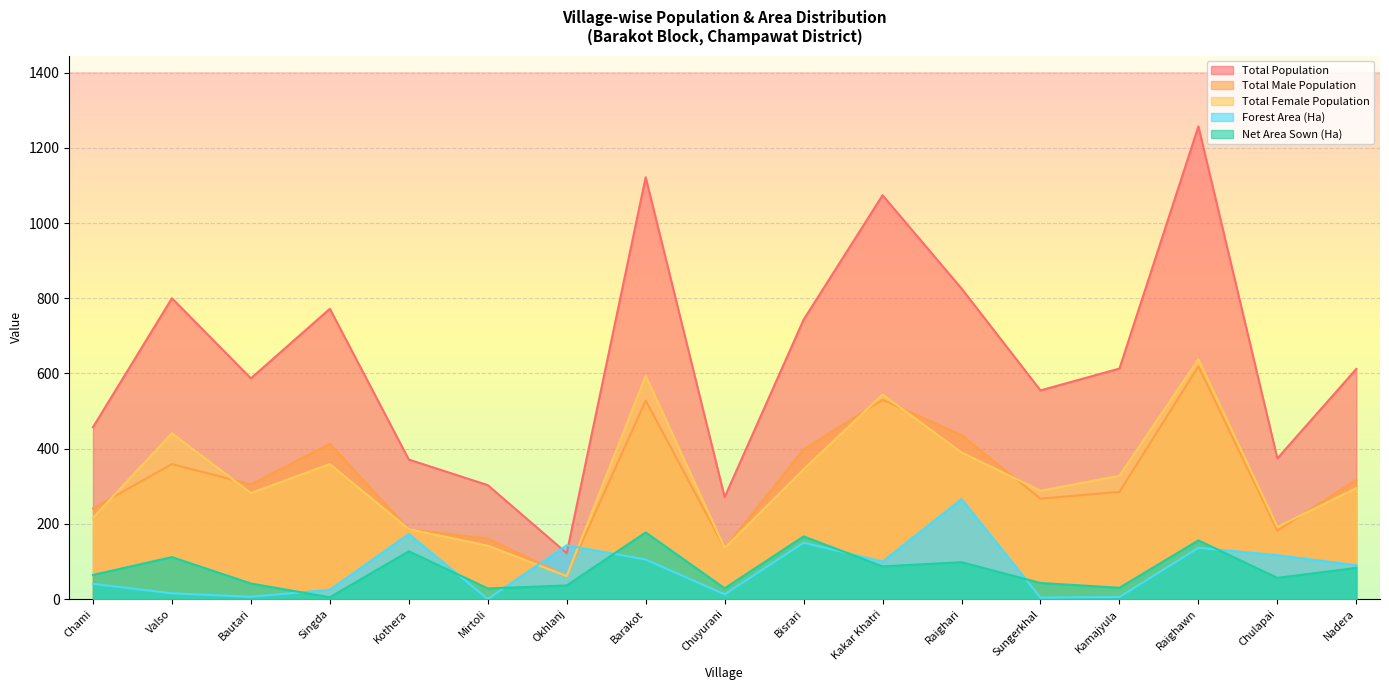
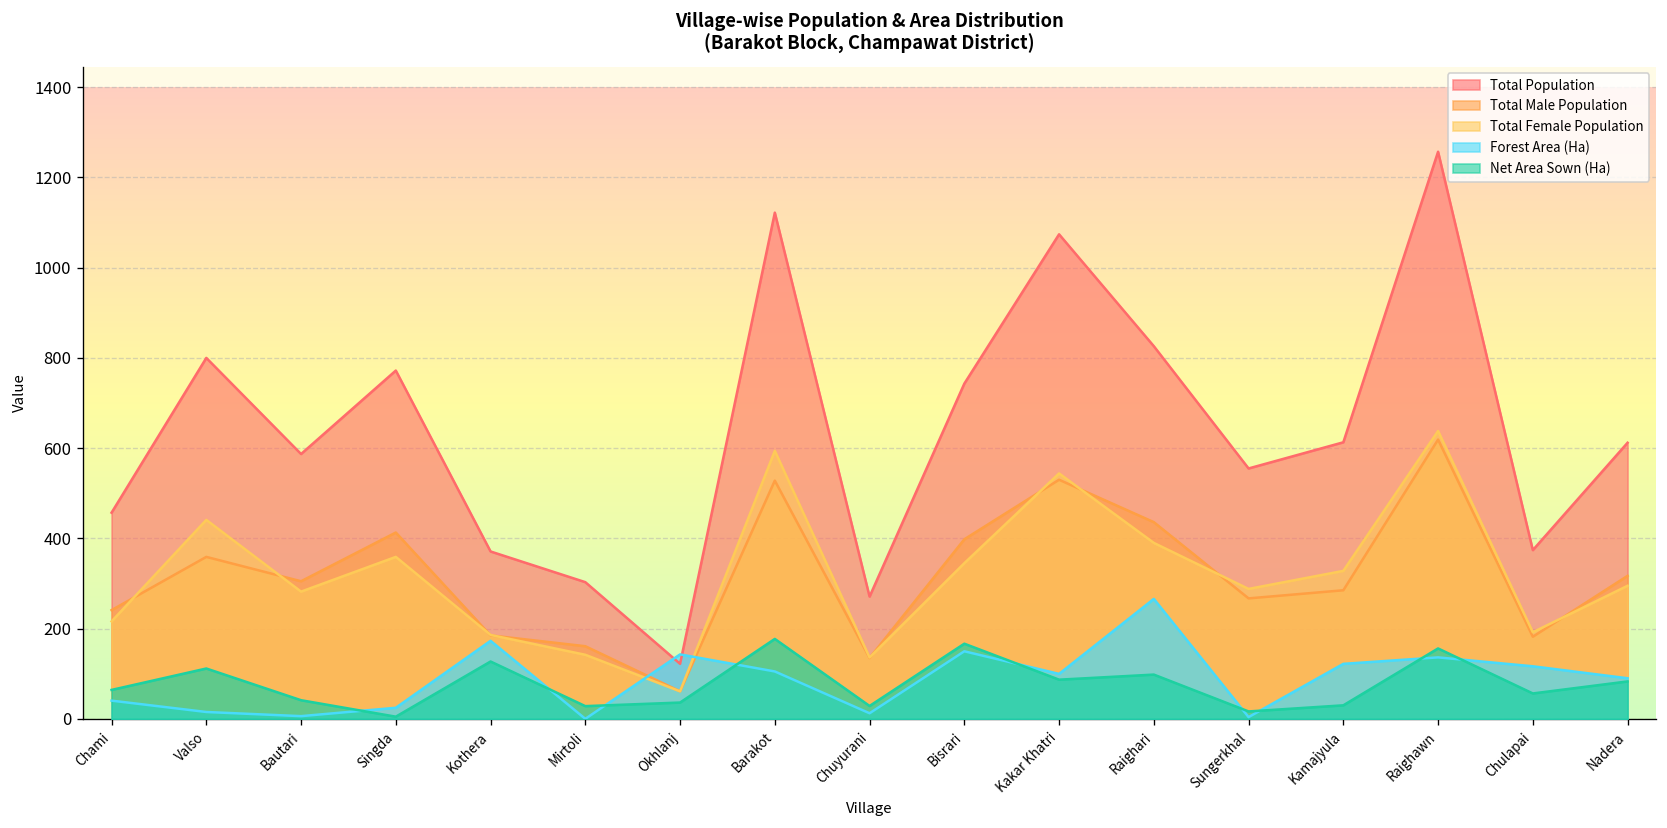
  {
    "Forest Area (Ha)": {
      "Chami": 40,
      "Valso": 20,
      "Bautari": 10,
      "Singda": 20,
      "Kothera": 170,
      "Mirtoli": 0,
      "Okhlanj": 140,
      "Barakot": 110,
      "Chuyurani": 10,
      "Bisrari": 150,
      "Kakar Khatri": 100,
      "Raighari": 270,
      "Sungerkhal": 0,
-     "Kamajyula": 10,
+     "Kamajyula": 120,
      "Raighawn": 140,
      "Chulapai": 120,
      "Nadera": 90
    },
    "Net Area Sown (Ha)": {
      "Chami": 60,
      "Valso": 110,
      "Bautari": 40,
      "Singda": 0,
      "Kothera": 130,
      "Mirtoli": 30,
      "Okhlanj": 40,
      "Barakot": 180,
      "Chuyurani": 30,
      "Bisrari": 170,
      "Kakar Khatri": 90,
      "Raighari": 100,
-     "Sungerkhal": 40,
+     "Sungerkhal": 20,
      "Kamajyula": 30,
      "Raighawn": 160,
      "Chulapai": 60,
      "Nadera": 80
    }
  }
